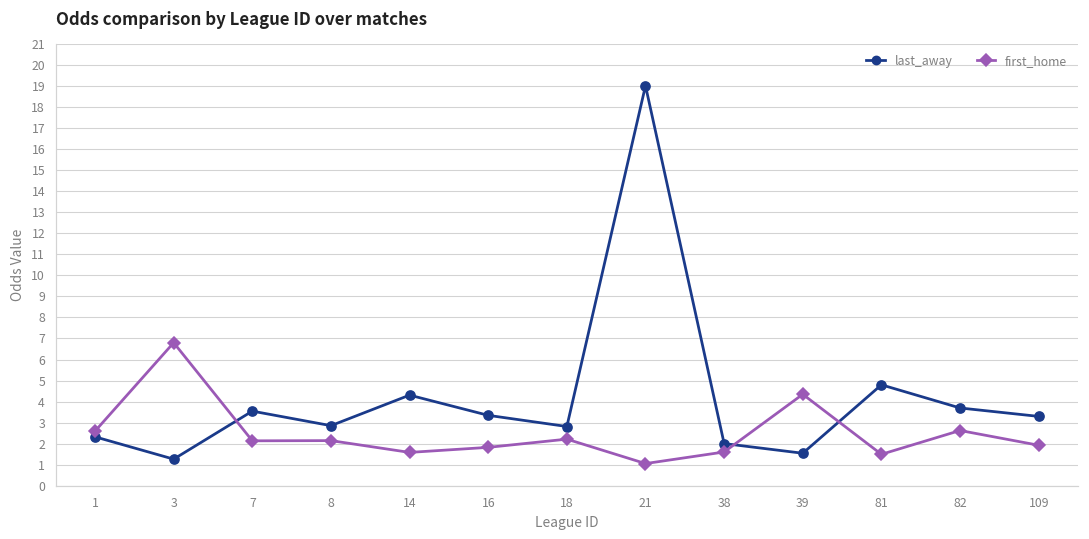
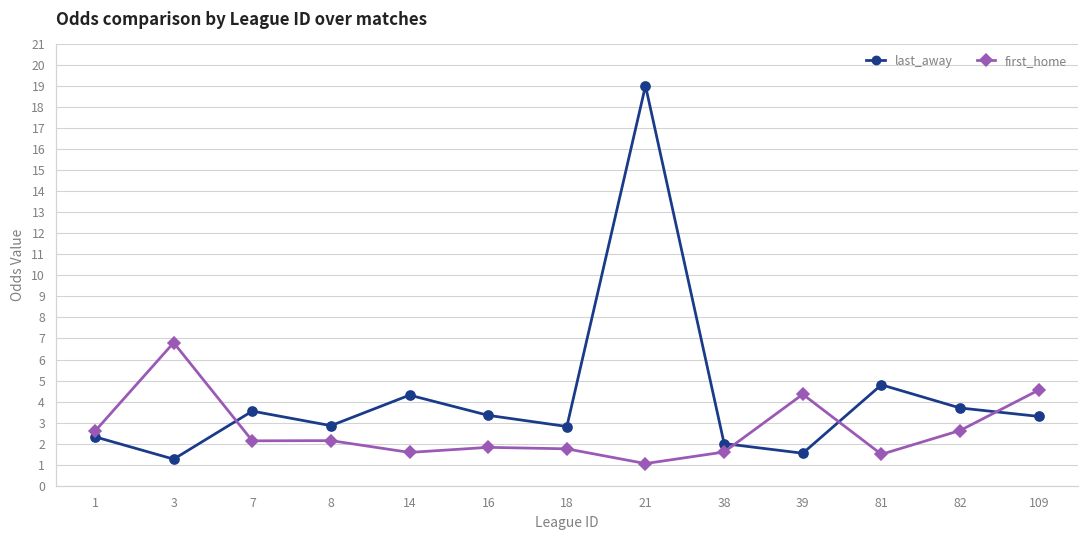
  {
    "last_away": {
      "1": 2.3,
      "3": 1.3,
      "7": 3.6,
      "8": 2.9,
      "14": 4.3,
      "16": 3.4,
      "18": 2.8,
      "21": 19.0,
      "38": 2.0,
      "39": 1.6,
      "81": 4.8,
      "82": 3.7,
      "109": 3.3
    },
    "first_home": {
      "1": 2.6,
      "3": 6.8,
      "7": 2.1,
      "8": 2.2,
      "14": 1.6,
      "16": 1.8,
-     "18": 2.2,
+     "18": 1.8,
      "21": 1.1,
      "38": 1.6,
      "39": 4.4,
      "81": 1.5,
      "82": 2.6,
-     "109": 1.9
+     "109": 4.6
    }
  }
